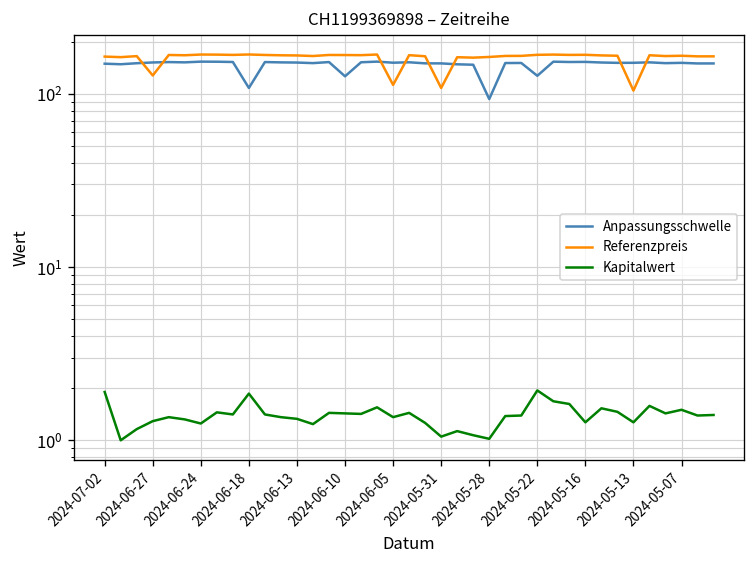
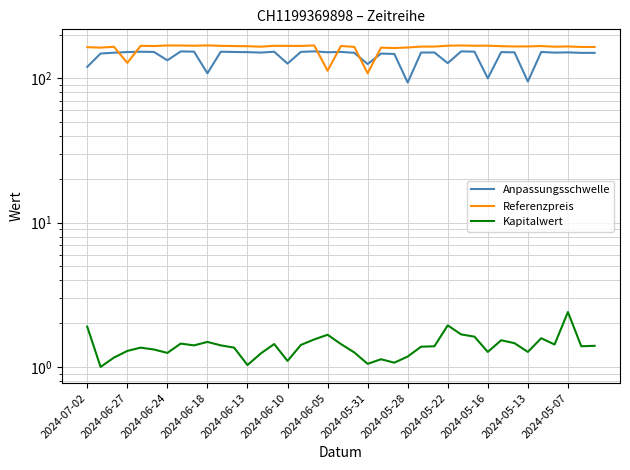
  {
    "Anpassungsschwelle": {
-     "2024-07-02": 150,
+     "2024-07-02": 120,
      "2024-06-27": 150,
-     "2024-06-24": 150,
+     "2024-06-24": 130,
      "2024-06-18": 110,
      "2024-06-13": 150,
      "2024-06-10": 130,
      "2024-06-05": 150,
-     "2024-05-31": 150,
+     "2024-05-31": 130,
      "2024-05-28": 90,
      "2024-05-22": 130,
-     "2024-05-16": 150,
-     "2024-05-13": 150,
+     "2024-05-16": 100,
+     "2024-05-13": 90,
      "2024-05-07": 150
    },
    "Referenzpreis": {
      "2024-07-02": 160,
      "2024-06-27": 130,
      "2024-06-24": 170,
      "2024-06-18": 170,
      "2024-06-13": 170,
      "2024-06-10": 170,
      "2024-06-05": 110,
      "2024-05-31": 110,
      "2024-05-28": 160,
      "2024-05-22": 170,
      "2024-05-16": 170,
-     "2024-05-13": 100,
+     "2024-05-13": 170,
      "2024-05-07": 170
    },
    "Kapitalwert": {
      "2024-07-02": 1.9,
      "2024-06-27": 1.3,
      "2024-06-24": 1.3,
-     "2024-06-18": 1.9,
-     "2024-06-13": 1.3,
-     "2024-06-10": 1.4,
-     "2024-06-05": 1.4,
+     "2024-06-18": 1.5,
+     "2024-06-13": 1.0,
+     "2024-06-10": 1.1,
+     "2024-06-05": 1.7,
      "2024-05-31": 1.1,
-     "2024-05-28": 1.0,
+     "2024-05-28": 1.2,
      "2024-05-22": 1.9,
      "2024-05-16": 1.3,
      "2024-05-13": 1.3,
-     "2024-05-07": 1.5
+     "2024-05-07": 2.4
    }
  }
